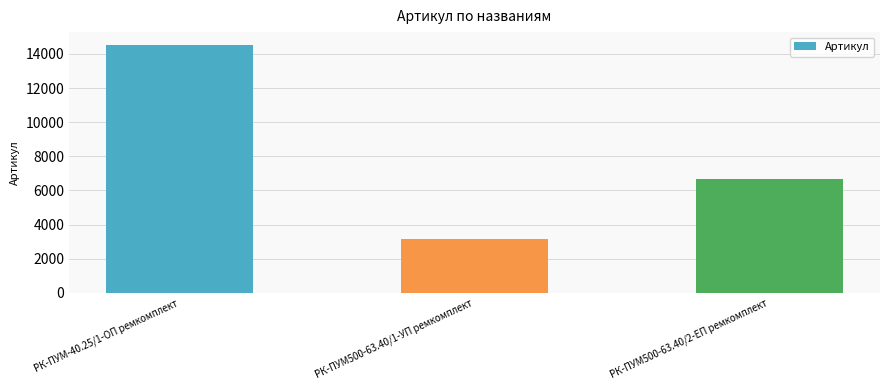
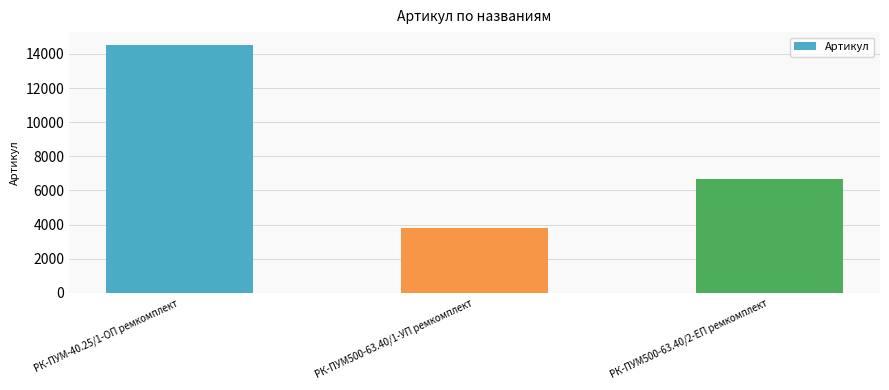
  {
    "РК-ПУМ-40.25/1-ОП ремкомплект": 14500,
-   "РК-ПУМ500-63.40/1-УП ремкомплект": 3200,
+   "РК-ПУМ500-63.40/1-УП ремкомплект": 3800,
    "РК-ПУМ500-63.40/2-ЕП ремкомплект": 6700
  }
